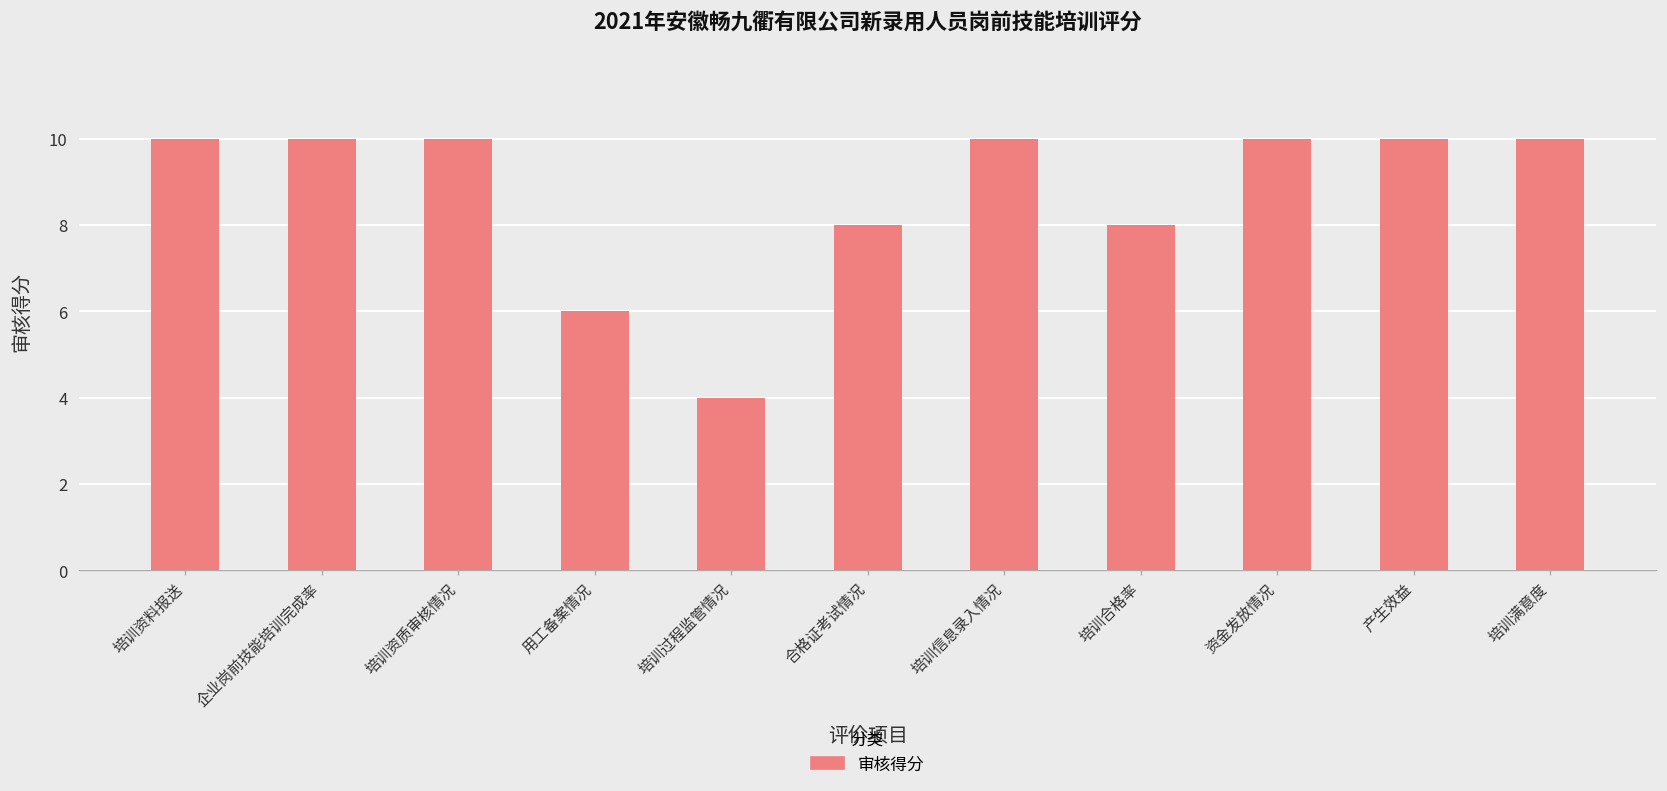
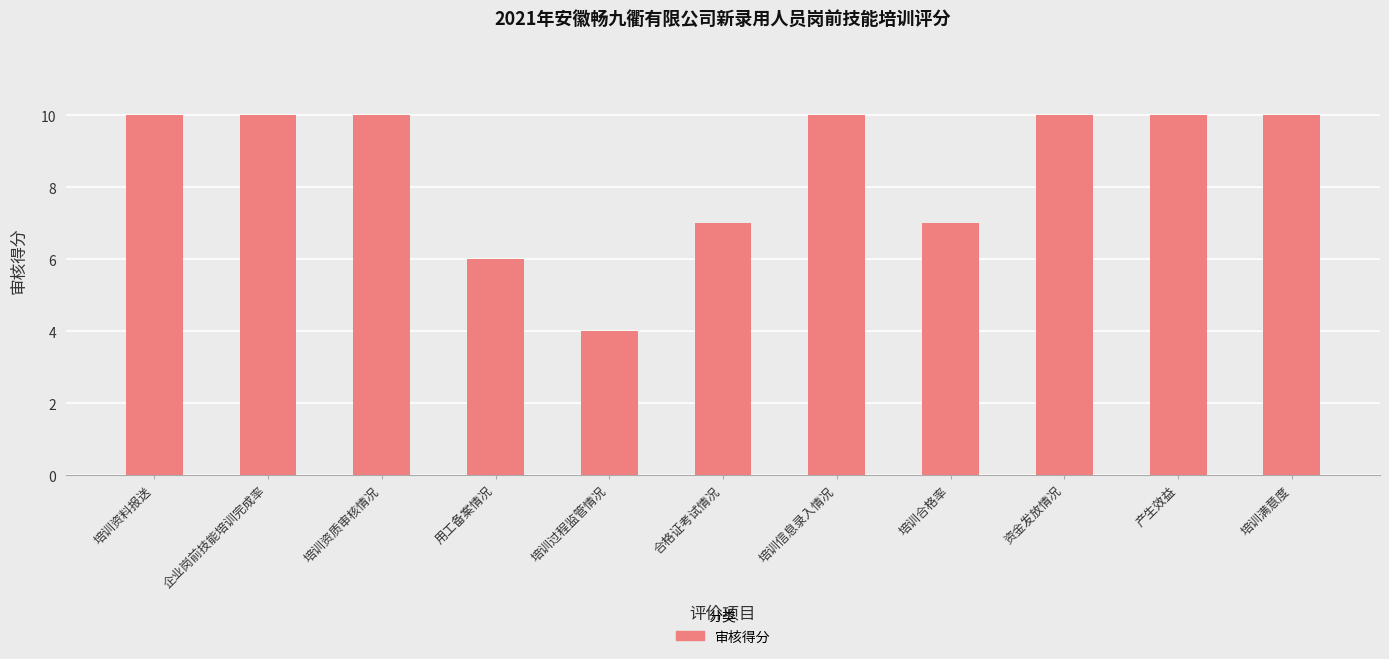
  {
    "培训资料报送": 10,
    "企业岗前技能培训完成率": 10,
    "培训资质审核情况": 10,
    "用工备案情况": 6,
    "培训过程监管情况": 4,
-   "合格证考试情况": 8,
+   "合格证考试情况": 7,
    "培训信息录入情况": 10,
-   "培训合格率": 8,
+   "培训合格率": 7,
    "资金发放情况": 10,
    "产生效益": 10,
    "培训满意度": 10
  }
